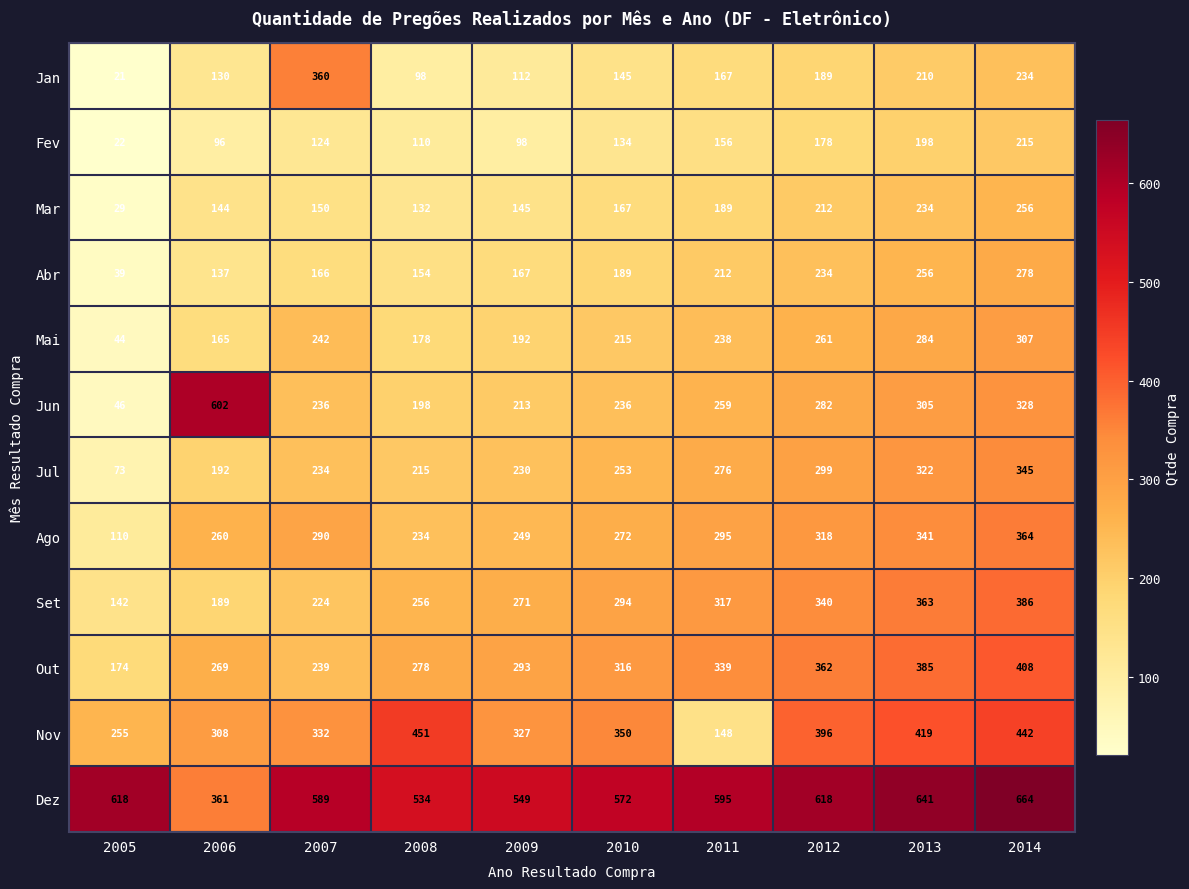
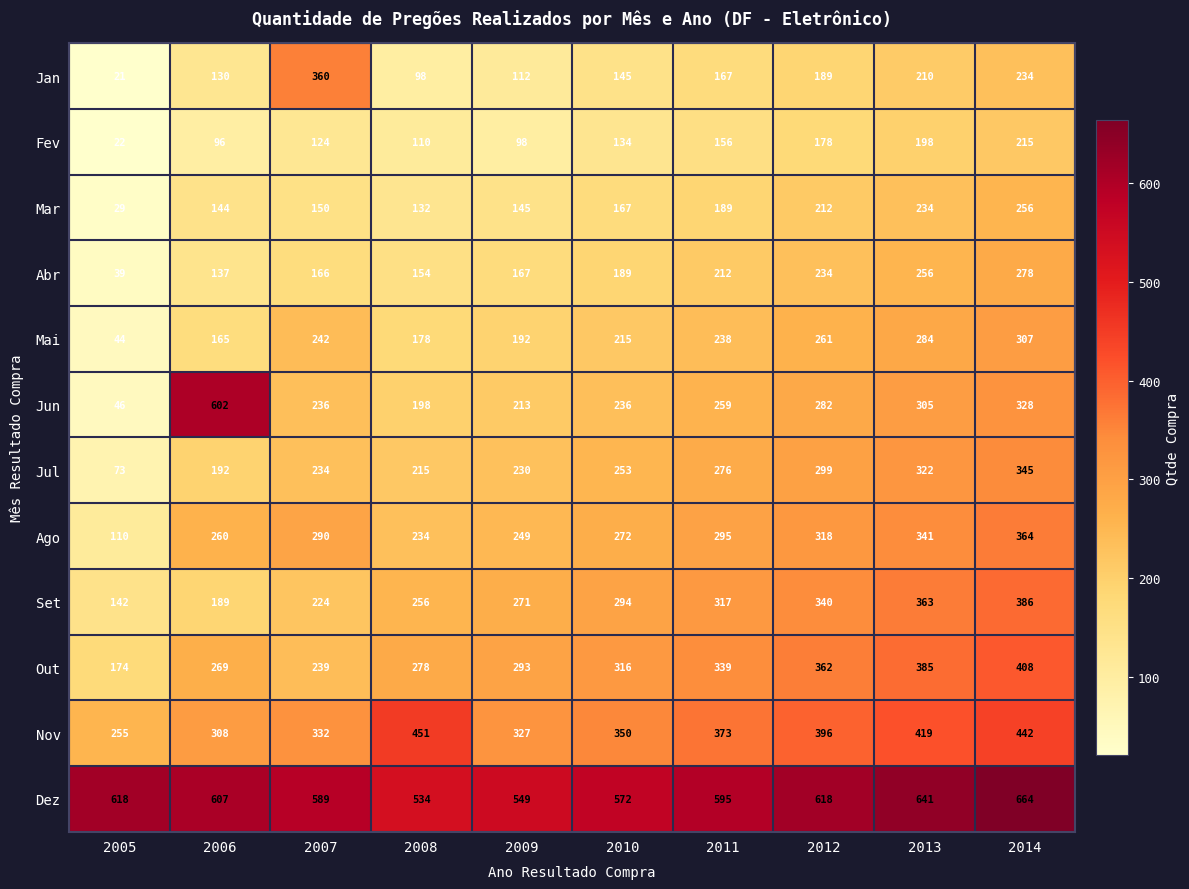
  {
    "Jan": {
      "2005": 21,
      "2006": 130,
      "2007": 360,
      "2008": 98,
      "2009": 112,
      "2010": 145,
      "2011": 167,
      "2012": 189,
      "2013": 210,
      "2014": 234
    },
    "Fev": {
      "2005": 22,
      "2006": 96,
      "2007": 124,
      "2008": 110,
      "2009": 98,
      "2010": 134,
      "2011": 156,
      "2012": 178,
      "2013": 198,
      "2014": 215
    },
    "Mar": {
      "2005": 29,
      "2006": 144,
      "2007": 150,
      "2008": 132,
      "2009": 145,
      "2010": 167,
      "2011": 189,
      "2012": 212,
      "2013": 234,
      "2014": 256
    },
    "Abr": {
      "2005": 39,
      "2006": 137,
      "2007": 166,
      "2008": 154,
      "2009": 167,
      "2010": 189,
      "2011": 212,
      "2012": 234,
      "2013": 256,
      "2014": 278
    },
    "Mai": {
      "2005": 44,
      "2006": 165,
      "2007": 242,
      "2008": 178,
      "2009": 192,
      "2010": 215,
      "2011": 238,
      "2012": 261,
      "2013": 284,
      "2014": 307
    },
    "Jun": {
      "2005": 46,
      "2006": 602,
      "2007": 236,
      "2008": 198,
      "2009": 213,
      "2010": 236,
      "2011": 259,
      "2012": 282,
      "2013": 305,
      "2014": 328
    },
    "Jul": {
      "2005": 73,
      "2006": 192,
      "2007": 234,
      "2008": 215,
      "2009": 230,
      "2010": 253,
      "2011": 276,
      "2012": 299,
      "2013": 322,
      "2014": 345
    },
    "Ago": {
      "2005": 110,
      "2006": 260,
      "2007": 290,
      "2008": 234,
      "2009": 249,
      "2010": 272,
      "2011": 295,
      "2012": 318,
      "2013": 341,
      "2014": 364
    },
    "Set": {
      "2005": 142,
      "2006": 189,
      "2007": 224,
      "2008": 256,
      "2009": 271,
      "2010": 294,
      "2011": 317,
      "2012": 340,
      "2013": 363,
      "2014": 386
    },
    "Out": {
      "2005": 174,
      "2006": 269,
      "2007": 239,
      "2008": 278,
      "2009": 293,
      "2010": 316,
      "2011": 339,
      "2012": 362,
      "2013": 385,
      "2014": 408
    },
    "Nov": {
      "2005": 255,
      "2006": 308,
      "2007": 332,
      "2008": 451,
      "2009": 327,
      "2010": 350,
-     "2011": 148,
+     "2011": 373,
      "2012": 396,
      "2013": 419,
      "2014": 442
    },
    "Dez": {
      "2005": 618,
-     "2006": 361,
+     "2006": 607,
      "2007": 589,
      "2008": 534,
      "2009": 549,
      "2010": 572,
      "2011": 595,
      "2012": 618,
      "2013": 641,
      "2014": 664
    }
  }
